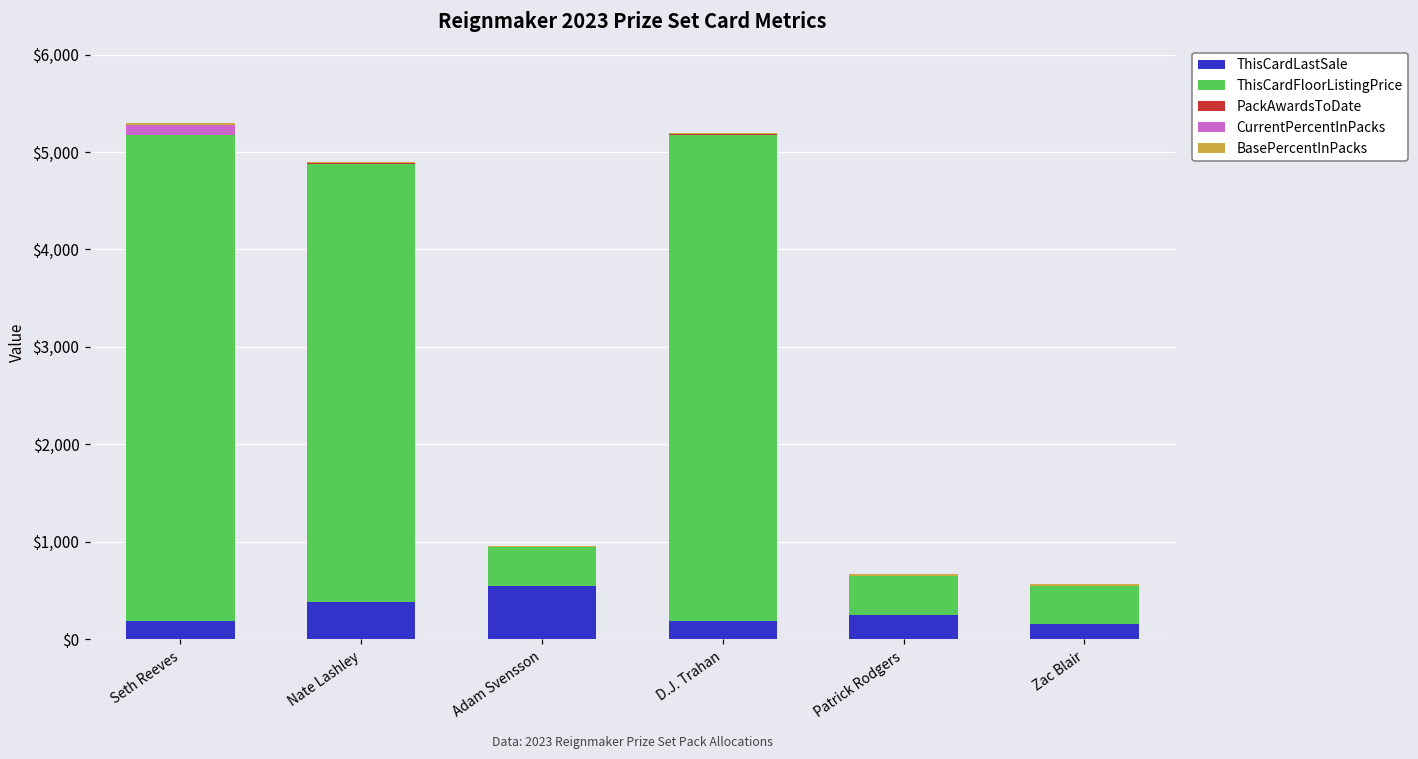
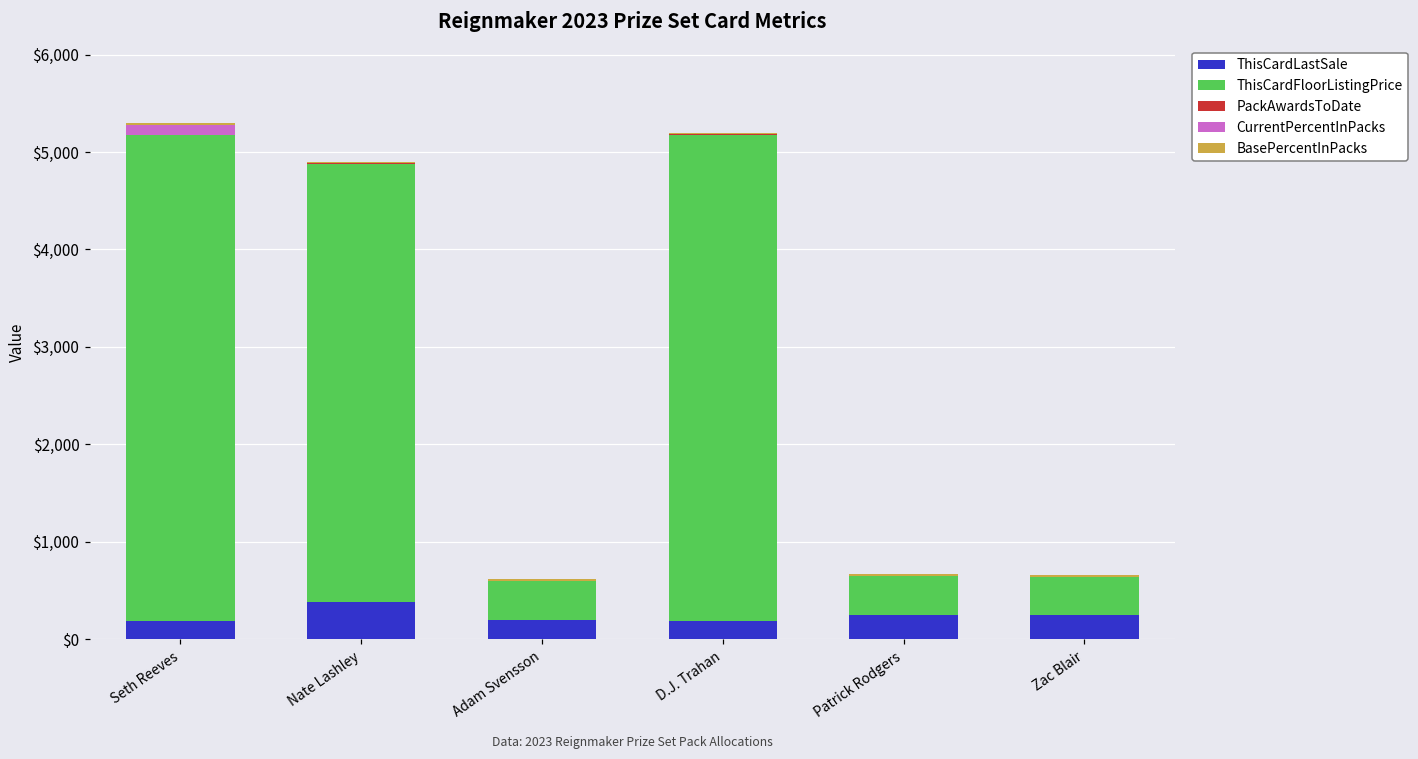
  {
    "ThisCardLastSale": {
      "Seth Reeves": "$200",
      "Nate Lashley": "$400",
-     "Adam Svensson": "$500",
+     "Adam Svensson": "$200",
      "D.J. Trahan": "$200",
      "Patrick Rodgers": "$200",
-     "Zac Blair": "$200"
+     "Zac Blair": "$300"
    },
    "PackAwardsToDate": {
      "Nate Lashley": "$4,500",
      "Adam Svensson": "$400",
      "D.J. Trahan": "$5,000",
      "Patrick Rodgers": "$400",
      "Zac Blair": "$400"
    },
    "CurrentPercentInPacks": {
      "Seth Reeves": "$100",
      "Nate Lashley": "$0",
      "Adam Svensson": "$0",
      "D.J. Trahan": "$0",
      "Patrick Rodgers": "$0",
      "Zac Blair": "$0"
    }
  }
